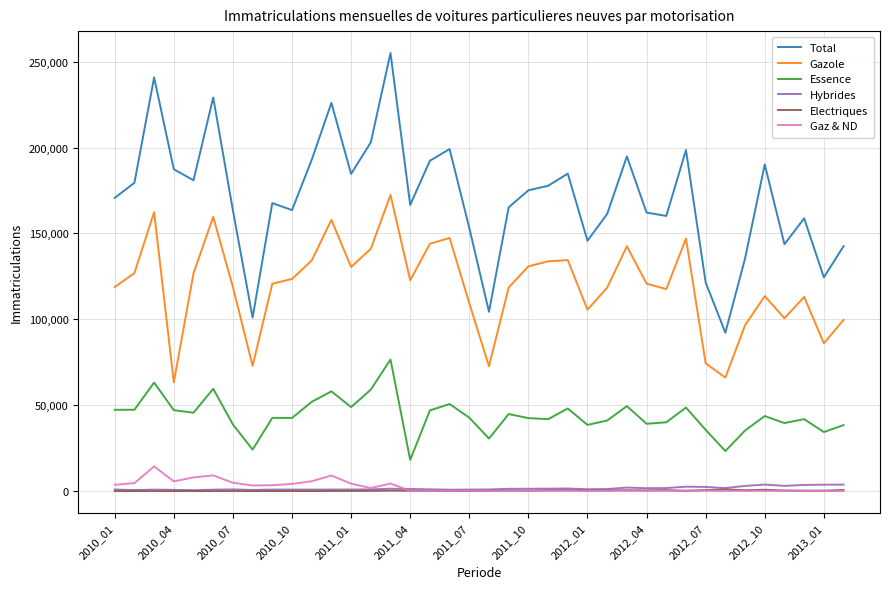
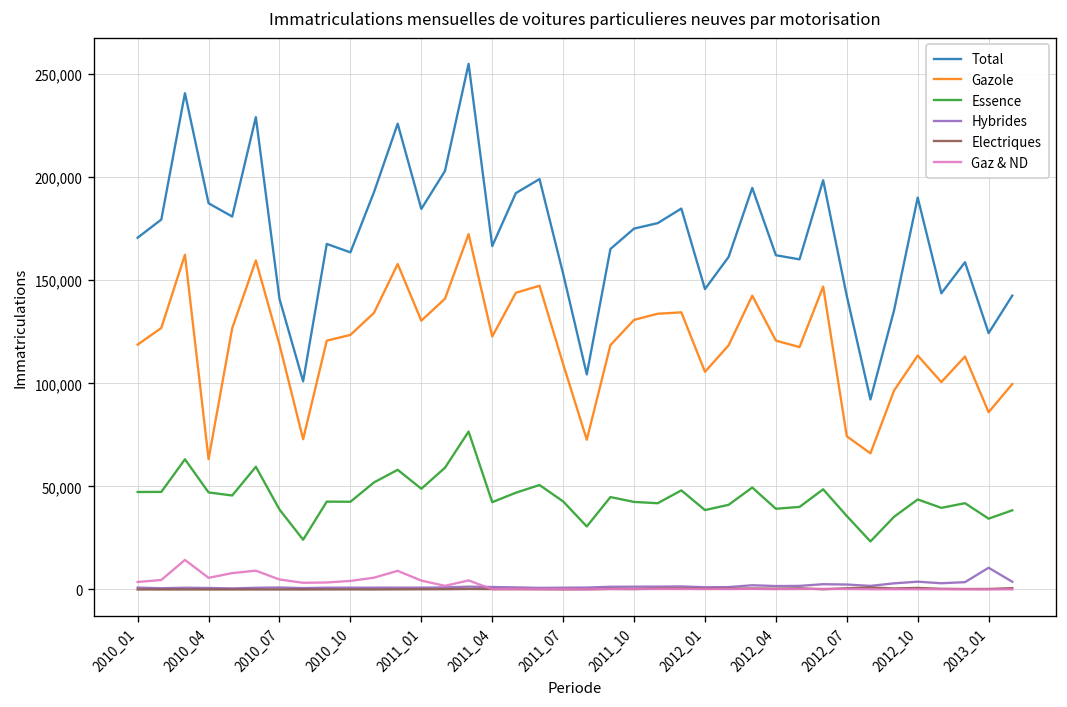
  {
    "Total": {
      "2010_01": "171,000",
      "2010_04": "187,000",
-     "2010_07": "163,000",
+     "2010_07": "141,000",
      "2010_10": "164,000",
      "2011_01": "185,000",
      "2011_04": "167,000",
      "2011_07": "153,000",
      "2011_10": "175,000",
      "2012_01": "146,000",
      "2012_04": "162,000",
-     "2012_07": "121,000",
+     "2012_07": "142,000",
      "2012_10": "190,000",
      "2013_01": "124,000"
    },
    "Gazole": {
      "2010_01": "119,000",
      "2010_04": "63,000",
      "2010_07": "119,000",
      "2010_10": "123,000",
      "2011_01": "130,000",
      "2011_04": "123,000",
      "2011_07": "109,000",
      "2011_10": "131,000",
      "2012_01": "106,000",
      "2012_04": "121,000",
      "2012_07": "74,000",
      "2012_10": "113,000",
      "2013_01": "86,000"
    },
    "Essence": {
      "2010_01": "47,000",
      "2010_04": "47,000",
      "2010_07": "39,000",
      "2010_10": "43,000",
      "2011_01": "49,000",
-     "2011_04": "18,000",
+     "2011_04": "42,000",
      "2011_07": "43,000",
      "2011_10": "42,000",
      "2012_01": "39,000",
      "2012_04": "39,000",
      "2012_07": "36,000",
      "2012_10": "44,000",
      "2013_01": "34,000"
    },
    "Hybrides": {
      "2012_07": "2,000",
      "2012_10": "4,000",
-     "2013_01": "4,000"
+     "2013_01": "11,000"
    },
    "Gaz & ND": {
      "2010_01": "4,000",
      "2010_04": "6,000",
      "2010_07": "5,000",
      "2010_10": "4,000",
      "2011_01": "4,000"
    }
  }
